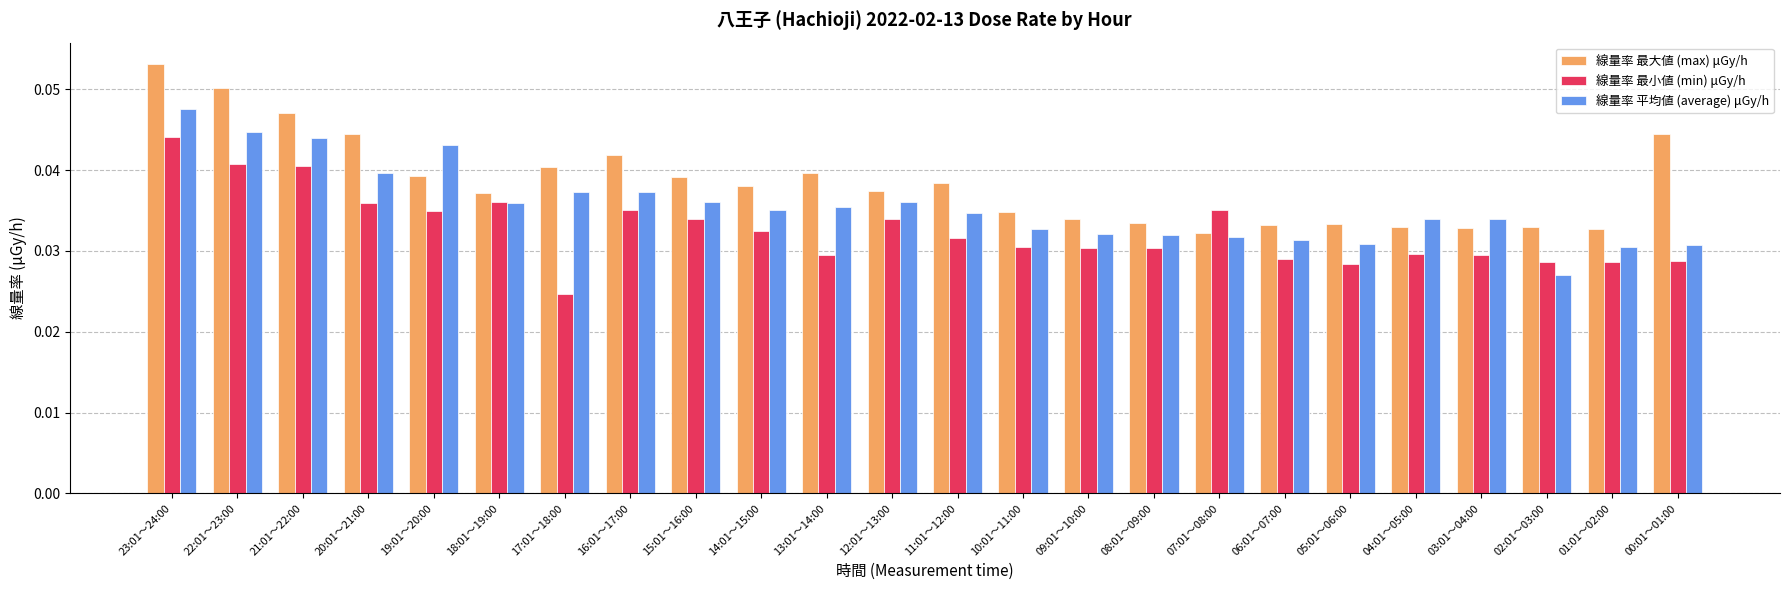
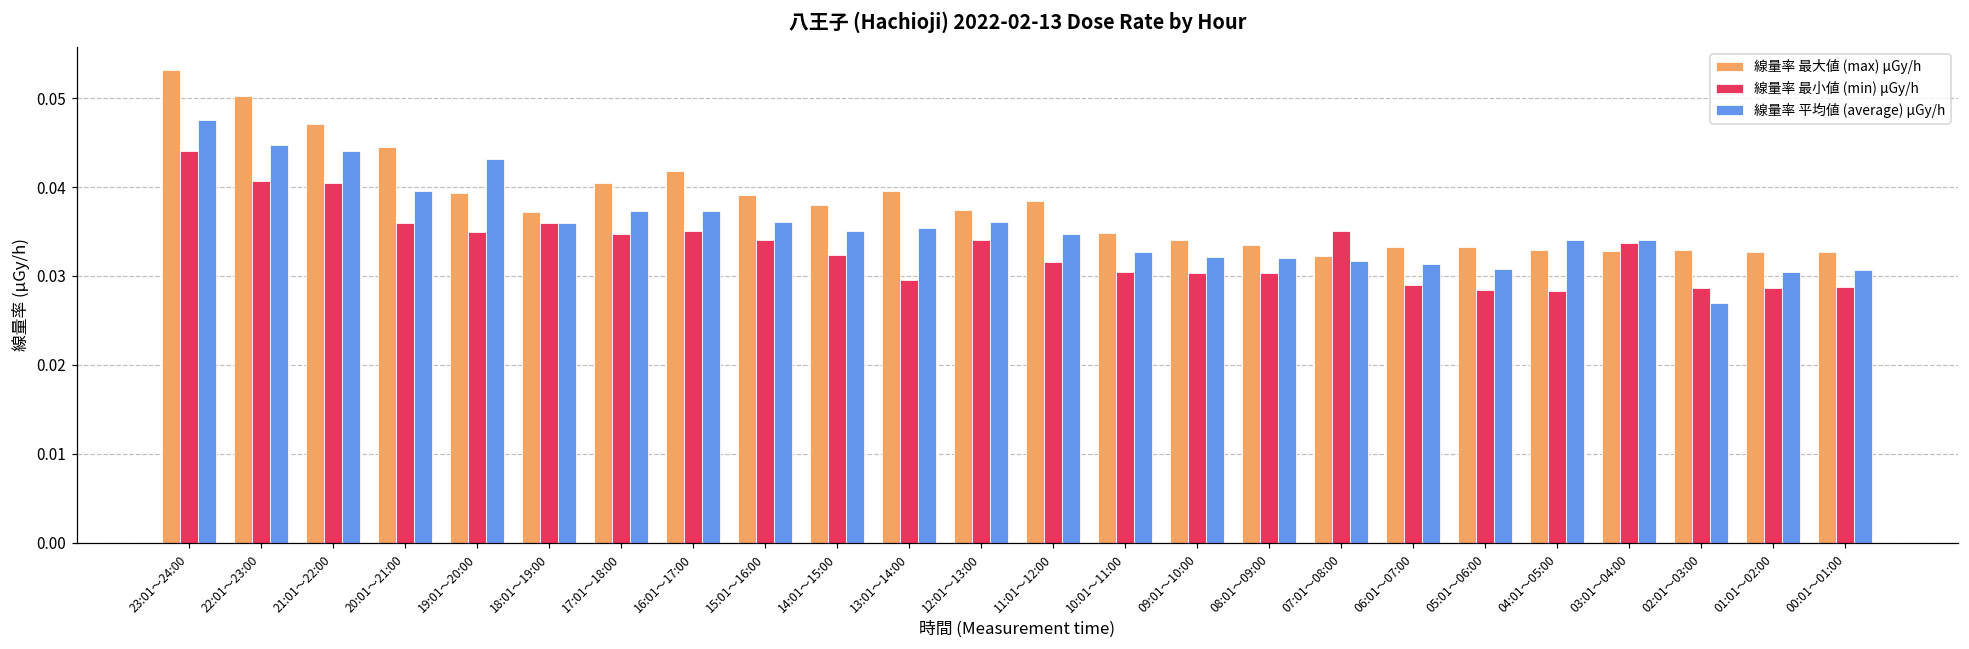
  {
    "線量率 最大値 (max) μGy/h": {
      "23:01～24:00": 0.053,
      "22:01～23:00": 0.050,
      "21:01～22:00": 0.047,
      "20:01～21:00": 0.045,
      "19:01～20:00": 0.039,
      "18:01～19:00": 0.037,
      "17:01～18:00": 0.040,
      "16:01～17:00": 0.042,
      "15:01～16:00": 0.039,
      "14:01～15:00": 0.038,
      "13:01～14:00": 0.040,
      "12:01～13:00": 0.037,
      "11:01～12:00": 0.038,
      "10:01～11:00": 0.035,
      "09:01～10:00": 0.034,
      "08:01～09:00": 0.034,
      "07:01～08:00": 0.032,
      "06:01～07:00": 0.033,
      "05:01～06:00": 0.033,
      "04:01～05:00": 0.033,
      "03:01～04:00": 0.033,
      "02:01～03:00": 0.033,
      "01:01～02:00": 0.033,
-     "00:01～01:00": 0.044
+     "00:01～01:00": 0.033
    },
    "線量率 最小値 (min) μGy/h": {
      "23:01～24:00": 0.044,
      "22:01～23:00": 0.041,
      "21:01～22:00": 0.041,
      "20:01～21:00": 0.036,
      "19:01～20:00": 0.035,
      "18:01～19:00": 0.036,
-     "17:01～18:00": 0.025,
+     "17:01～18:00": 0.035,
      "16:01～17:00": 0.035,
      "15:01～16:00": 0.034,
      "14:01～15:00": 0.032,
      "13:01～14:00": 0.030,
      "12:01～13:00": 0.034,
      "11:01～12:00": 0.032,
      "10:01～11:00": 0.031,
      "09:01～10:00": 0.030,
      "08:01～09:00": 0.030,
      "07:01～08:00": 0.035,
      "06:01～07:00": 0.029,
      "05:01～06:00": 0.028,
-     "04:01～05:00": 0.030,
-     "03:01～04:00": 0.030,
+     "04:01～05:00": 0.028,
+     "03:01～04:00": 0.034,
      "02:01～03:00": 0.029,
      "01:01～02:00": 0.029,
      "00:01～01:00": 0.029
    },
    "線量率 平均値 (average) μGy/h": {
      "23:01～24:00": 0.048,
      "22:01～23:00": 0.045,
      "21:01～22:00": 0.044,
      "20:01～21:00": 0.040,
      "19:01～20:00": 0.043,
      "18:01～19:00": 0.036,
      "17:01～18:00": 0.037,
      "16:01～17:00": 0.037,
      "15:01～16:00": 0.036,
      "14:01～15:00": 0.035,
      "13:01～14:00": 0.035,
      "12:01～13:00": 0.036,
      "11:01～12:00": 0.035,
      "10:01～11:00": 0.033,
      "09:01～10:00": 0.032,
      "08:01～09:00": 0.032,
      "07:01～08:00": 0.032,
      "06:01～07:00": 0.031,
      "05:01～06:00": 0.031,
      "04:01～05:00": 0.034,
      "03:01～04:00": 0.034,
      "02:01～03:00": 0.027,
      "01:01～02:00": 0.031,
      "00:01～01:00": 0.031
    }
  }
